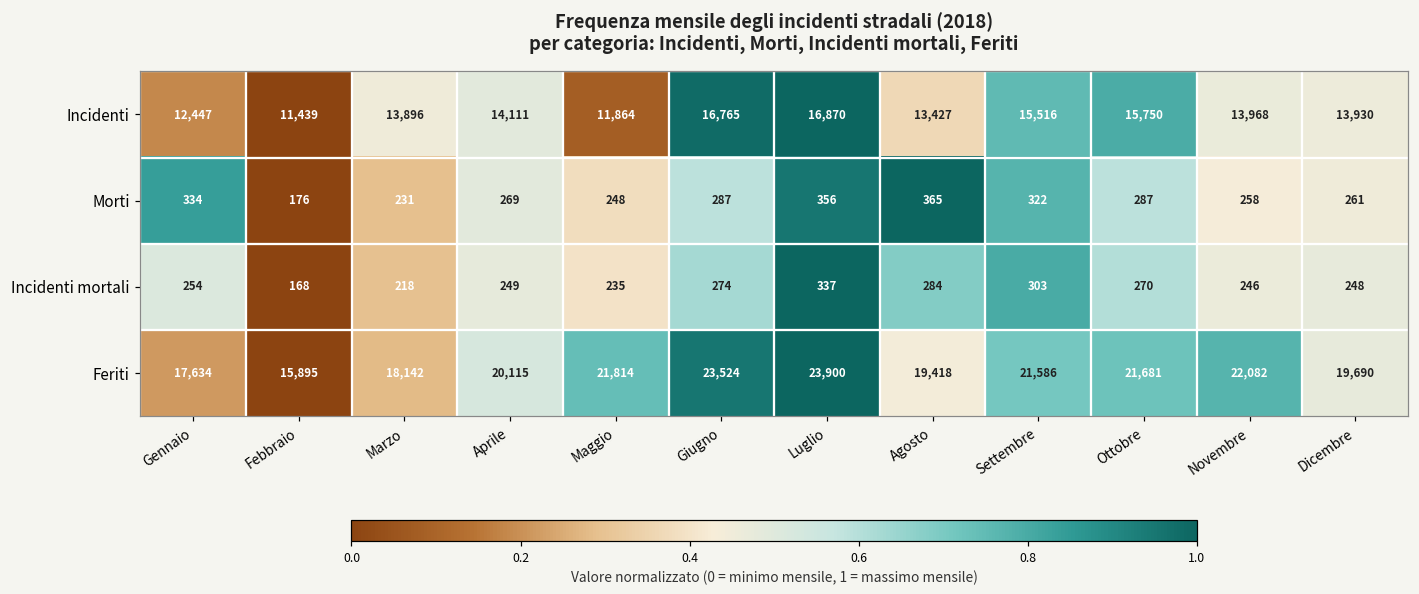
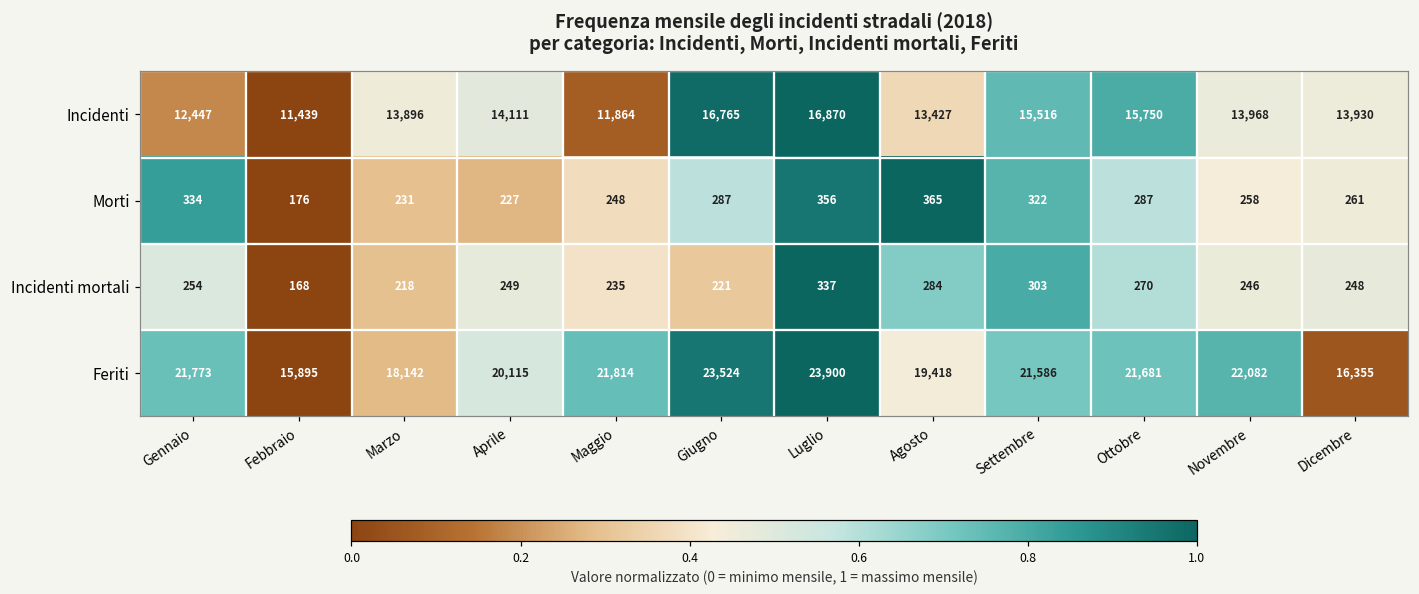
  {
    "Incidenti": {
      "Gennaio": "12,447",
      "Febbraio": "11,439",
      "Marzo": "13,896",
      "Aprile": "14,111",
      "Maggio": "11,864",
      "Giugno": "16,765",
      "Luglio": "16,870",
      "Agosto": "13,427",
      "Settembre": "15,516",
      "Ottobre": "15,750",
      "Novembre": "13,968",
      "Dicembre": "13,930"
    },
    "Morti": {
      "Gennaio": "334",
      "Febbraio": "176",
      "Marzo": "231",
-     "Aprile": "269",
+     "Aprile": "227",
      "Maggio": "248",
      "Giugno": "287",
      "Luglio": "356",
      "Agosto": "365",
      "Settembre": "322",
      "Ottobre": "287",
      "Novembre": "258",
      "Dicembre": "261"
    },
    "Incidenti mortali": {
      "Gennaio": "254",
      "Febbraio": "168",
      "Marzo": "218",
      "Aprile": "249",
      "Maggio": "235",
-     "Giugno": "274",
+     "Giugno": "221",
      "Luglio": "337",
      "Agosto": "284",
      "Settembre": "303",
      "Ottobre": "270",
      "Novembre": "246",
      "Dicembre": "248"
    },
    "Feriti": {
-     "Gennaio": "17,634",
+     "Gennaio": "21,773",
      "Febbraio": "15,895",
      "Marzo": "18,142",
      "Aprile": "20,115",
      "Maggio": "21,814",
      "Giugno": "23,524",
      "Luglio": "23,900",
      "Agosto": "19,418",
      "Settembre": "21,586",
      "Ottobre": "21,681",
      "Novembre": "22,082",
-     "Dicembre": "19,690"
+     "Dicembre": "16,355"
    }
  }
